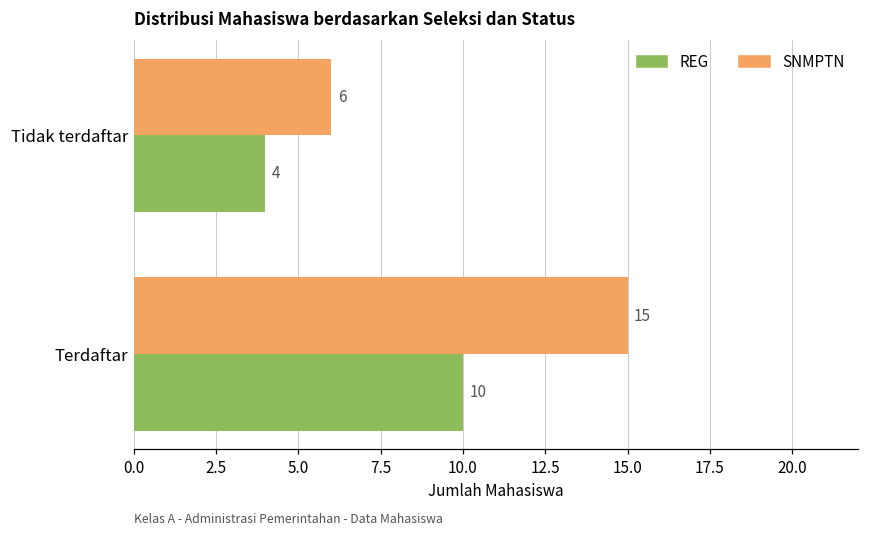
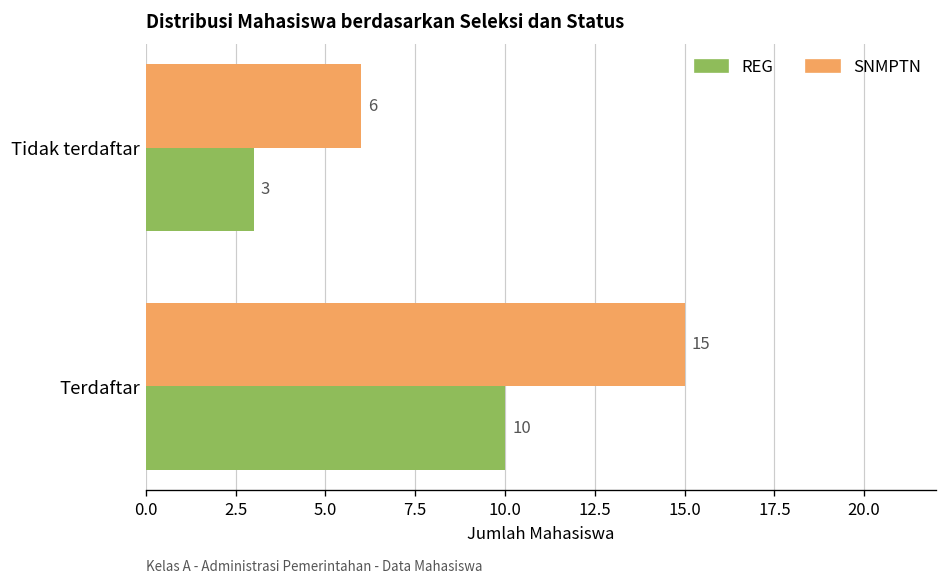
  {
    "REG": {
-     "Tidak terdaftar": 4,
+     "Tidak terdaftar": 3,
      "Terdaftar": 10
    },
    "SNMPTN": {
      "Tidak terdaftar": 6,
      "Terdaftar": 15
    }
  }
